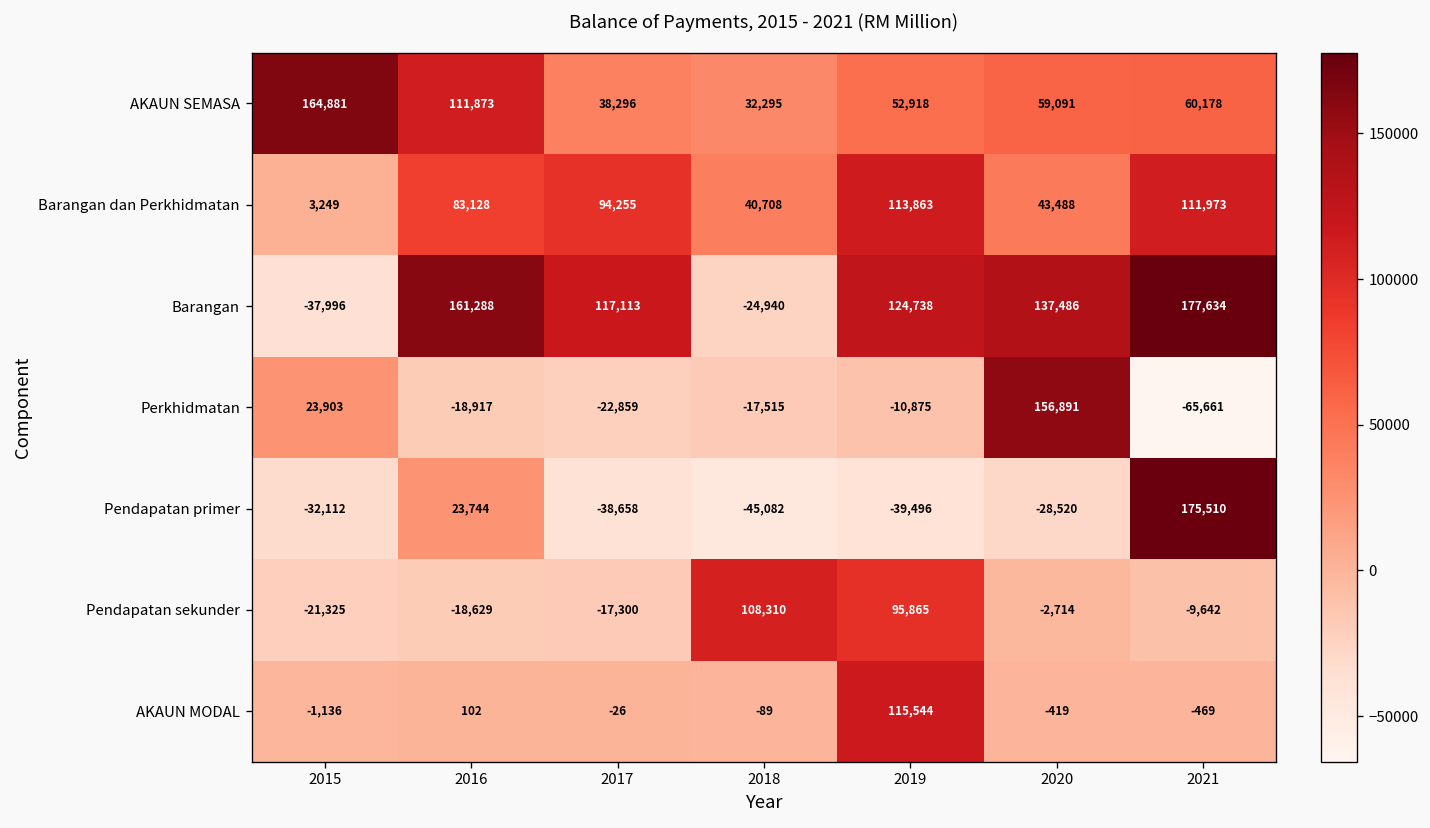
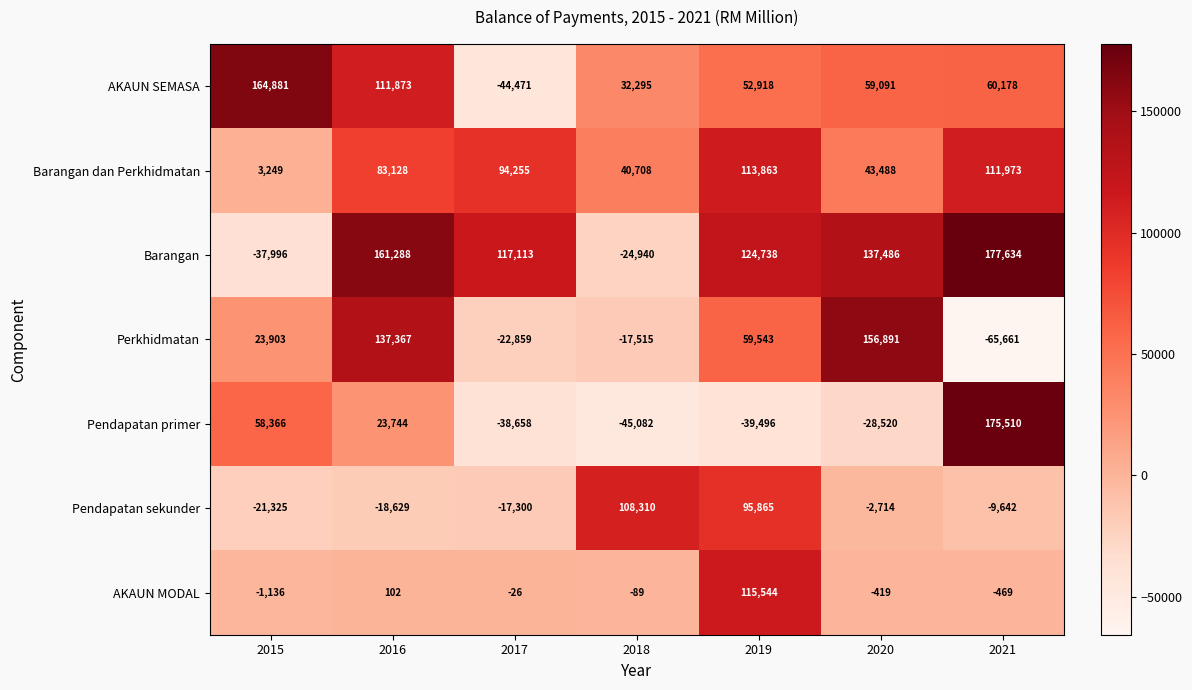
  {
    "AKAUN SEMASA": {
      "2015": "164,881",
      "2016": "111,873",
-     "2017": "38,296",
+     "2017": "-44,471",
      "2018": "32,295",
      "2019": "52,918",
      "2020": "59,091",
      "2021": "60,178"
    },
    "Barangan dan Perkhidmatan": {
      "2015": "3,249",
      "2016": "83,128",
      "2017": "94,255",
      "2018": "40,708",
      "2019": "113,863",
      "2020": "43,488",
      "2021": "111,973"
    },
    "Barangan": {
      "2015": "-37,996",
      "2016": "161,288",
      "2017": "117,113",
      "2018": "-24,940",
      "2019": "124,738",
      "2020": "137,486",
      "2021": "177,634"
    },
    "Perkhidmatan": {
      "2015": "23,903",
-     "2016": "-18,917",
+     "2016": "137,367",
      "2017": "-22,859",
      "2018": "-17,515",
-     "2019": "-10,875",
+     "2019": "59,543",
      "2020": "156,891",
      "2021": "-65,661"
    },
    "Pendapatan primer": {
-     "2015": "-32,112",
+     "2015": "58,366",
      "2016": "23,744",
      "2017": "-38,658",
      "2018": "-45,082",
      "2019": "-39,496",
      "2020": "-28,520",
      "2021": "175,510"
    },
    "Pendapatan sekunder": {
      "2015": "-21,325",
      "2016": "-18,629",
      "2017": "-17,300",
      "2018": "108,310",
      "2019": "95,865",
      "2020": "-2,714",
      "2021": "-9,642"
    },
    "AKAUN MODAL": {
      "2015": "-1,136",
      "2016": "102",
      "2017": "-26",
      "2018": "-89",
      "2019": "115,544",
      "2020": "-419",
      "2021": "-469"
    }
  }
